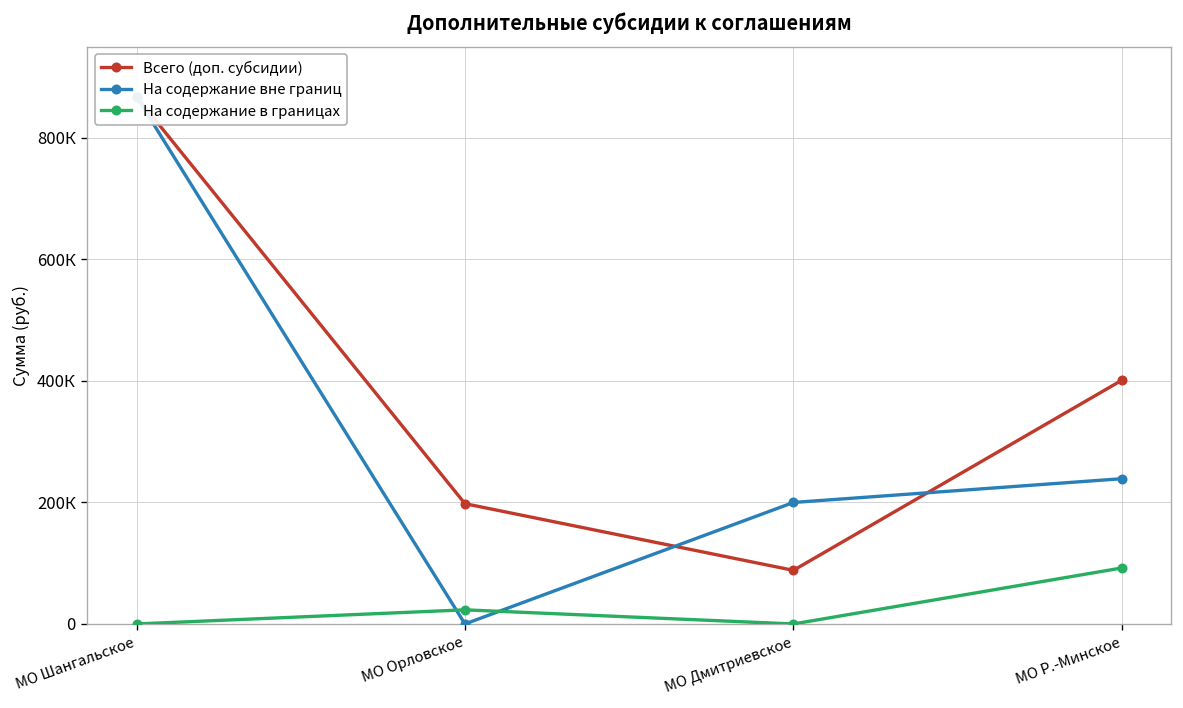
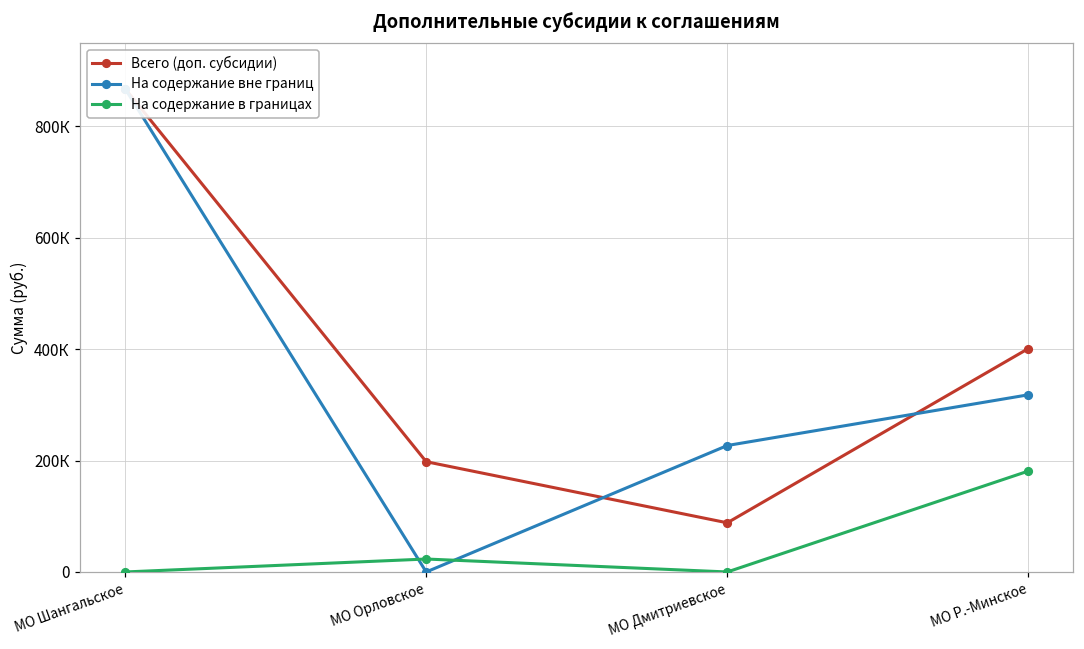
  {
    "Всего (доп. субсидии)": {
      "МО Орловское": "200К",
      "МО Дмитриевское": "90К",
      "МО Р.-Минское": "400К"
    },
    "На содержание вне границ": {
      "МО Орловское": "0К",
-     "МО Дмитриевское": "200К",
-     "МО Р.-Минское": "240К"
+     "МО Дмитриевское": "230К",
+     "МО Р.-Минское": "320К"
    },
    "На содержание в границах": {
      "МО Шангальское": "0К",
      "МО Орловское": "20К",
      "МО Дмитриевское": "0К",
-     "МО Р.-Минское": "90К"
+     "МО Р.-Минское": "180К"
    }
  }
